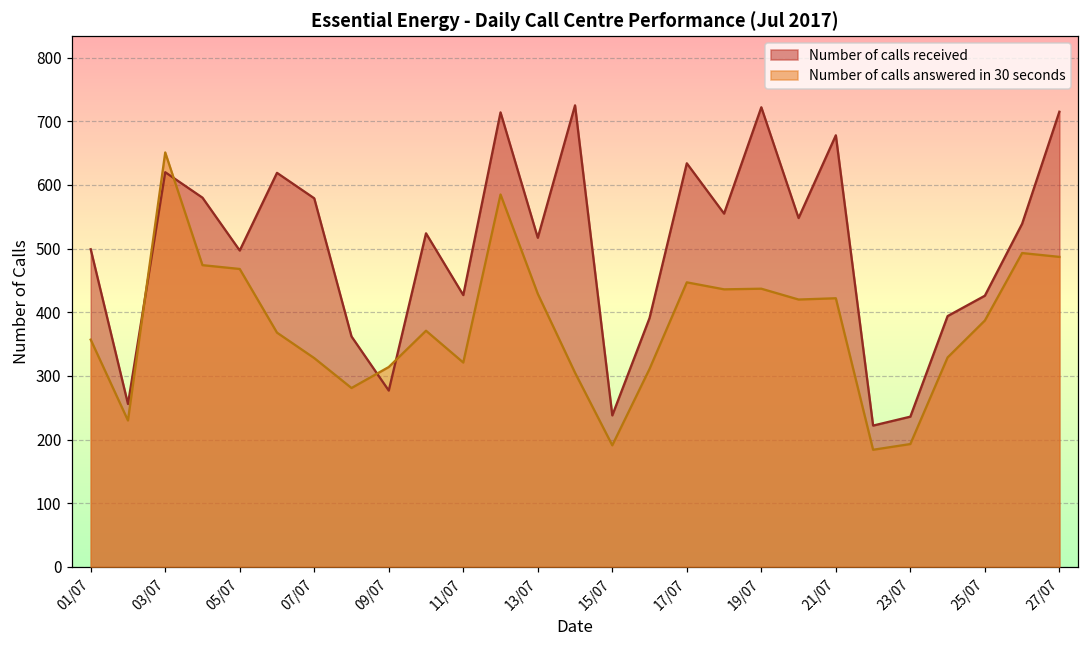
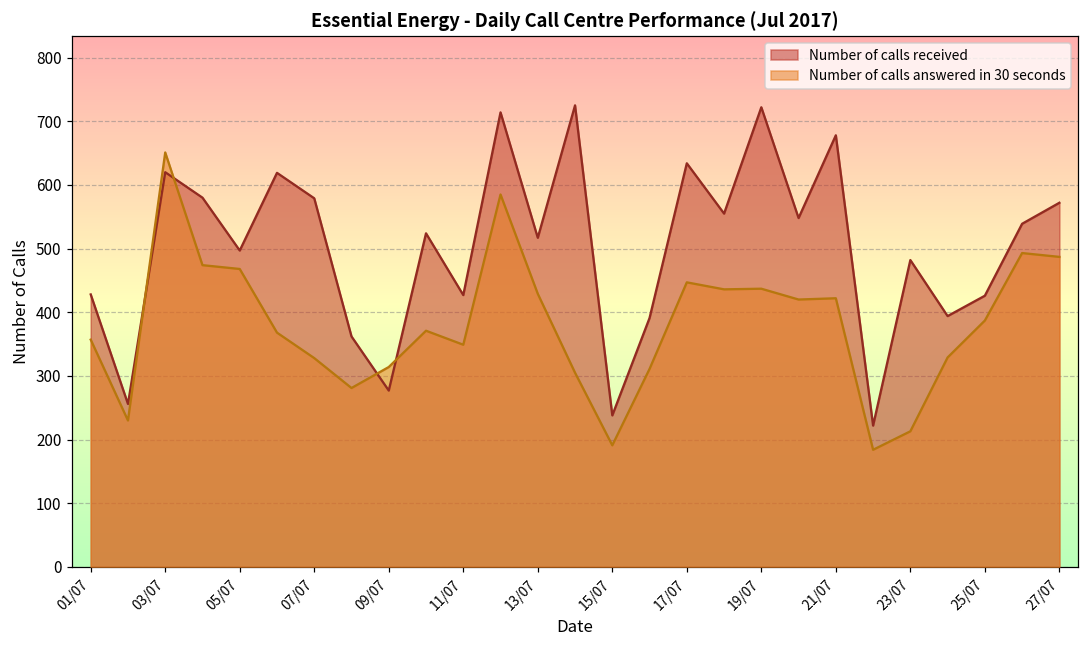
  {
    "Number of calls received": {
-     "01/07": 500,
+     "01/07": 430,
      "03/07": 620,
      "05/07": 500,
      "07/07": 580,
      "09/07": 280,
      "11/07": 430,
      "13/07": 520,
      "15/07": 240,
      "17/07": 630,
      "19/07": 720,
      "21/07": 680,
-     "23/07": 240,
+     "23/07": 480,
      "25/07": 430,
-     "27/07": 720
+     "27/07": 570
    },
    "Number of calls answered in 30 seconds": {
      "01/07": 360,
      "03/07": 650,
      "05/07": 470,
      "07/07": 330,
      "09/07": 310,
-     "11/07": 320,
+     "11/07": 350,
      "13/07": 430,
      "15/07": 190,
      "17/07": 450,
      "19/07": 440,
      "21/07": 420,
-     "23/07": 190,
+     "23/07": 210,
      "25/07": 390,
      "27/07": 490
    }
  }
